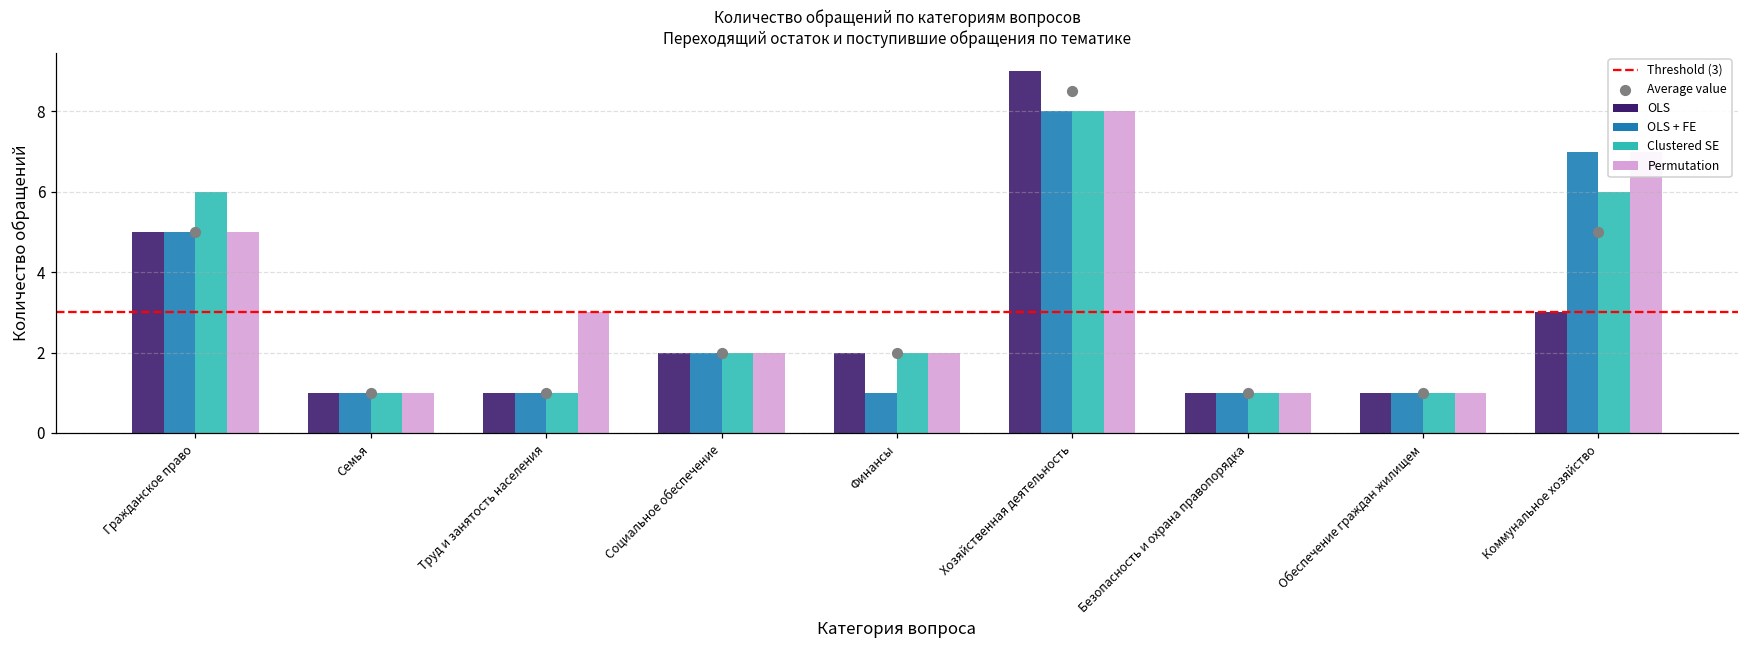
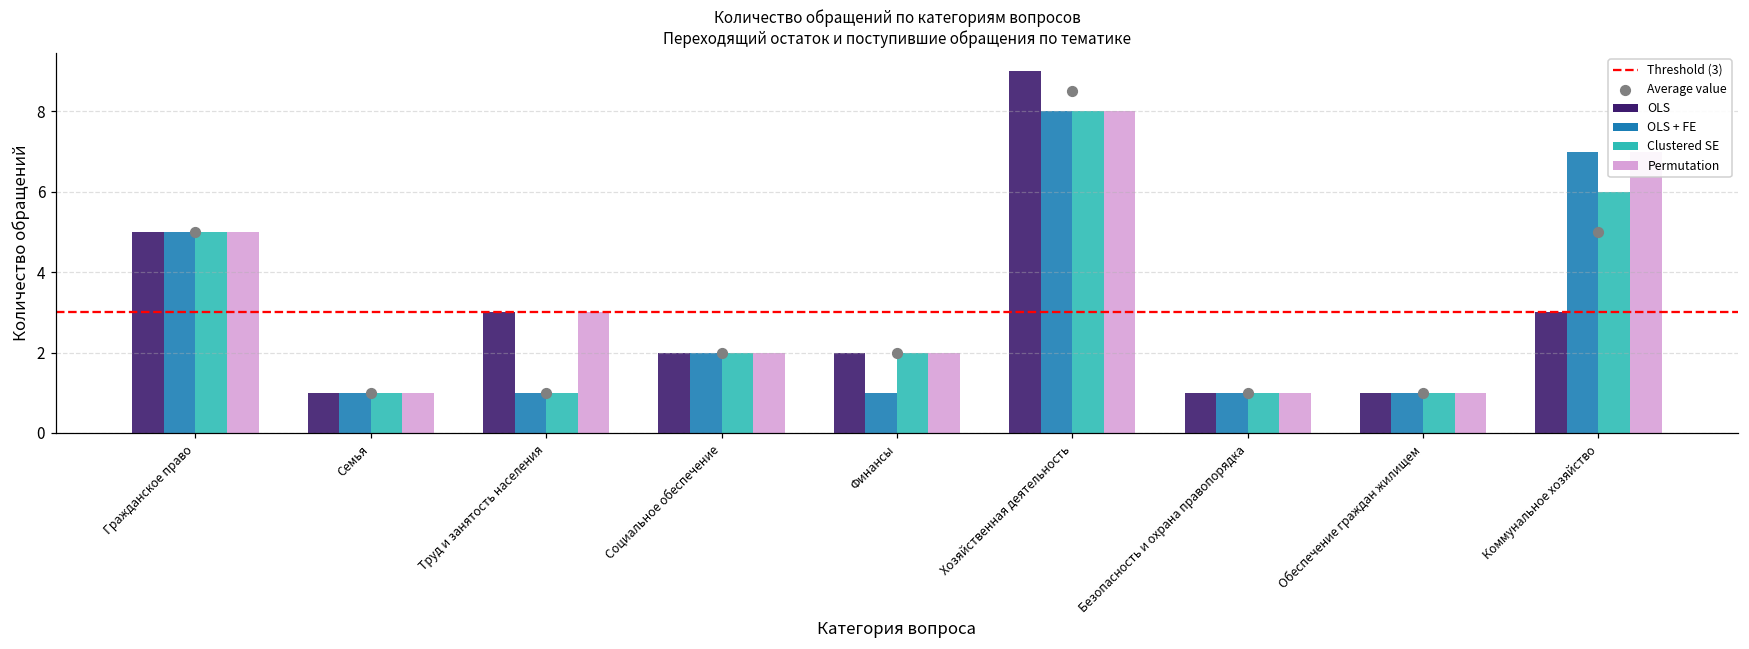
  {
    "OLS": {
      "Гражданское право": 5,
      "Семья": 1,
-     "Труд и занятость населения": 1,
+     "Труд и занятость населения": 3,
      "Социальное обеспечение": 2,
      "Финансы": 2,
      "Хозяйственная деятельность": 9,
      "Безопасность и охрана правопорядка": 1,
      "Обеспечение граждан жилищем": 1,
      "Коммунальное хозяйство": 3
    },
    "OLS + FE": {
      "Гражданское право": 5,
      "Семья": 1,
      "Труд и занятость населения": 1,
      "Социальное обеспечение": 2,
      "Финансы": 1,
      "Хозяйственная деятельность": 8,
      "Безопасность и охрана правопорядка": 1,
      "Обеспечение граждан жилищем": 1,
      "Коммунальное хозяйство": 7
    },
    "Clustered SE": {
-     "Гражданское право": 6,
+     "Гражданское право": 5,
      "Семья": 1,
      "Труд и занятость населения": 1,
      "Социальное обеспечение": 2,
      "Финансы": 2,
      "Хозяйственная деятельность": 8,
      "Безопасность и охрана правопорядка": 1,
      "Обеспечение граждан жилищем": 1,
      "Коммунальное хозяйство": 6
    },
    "Permutation": {
      "Гражданское право": 5,
      "Семья": 1,
      "Труд и занятость населения": 3,
      "Социальное обеспечение": 2,
      "Финансы": 2,
      "Хозяйственная деятельность": 8,
      "Безопасность и охрана правопорядка": 1,
      "Обеспечение граждан жилищем": 1
    }
  }
